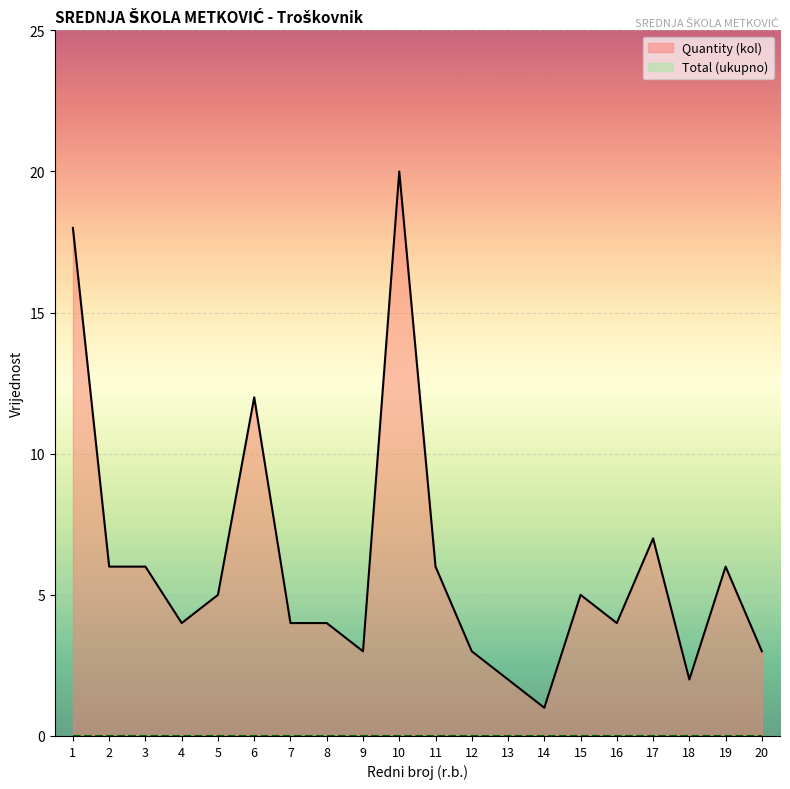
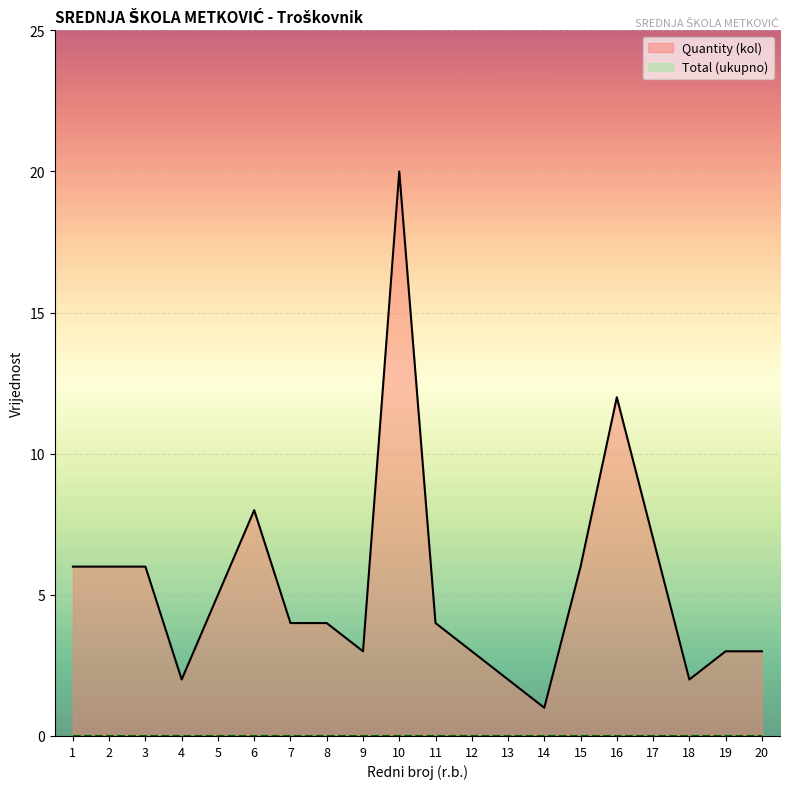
  {
    "Quantity (kol)": {
-     "1": 18,
+     "1": 6,
      "2": 6,
      "3": 6,
-     "4": 4,
+     "4": 2,
      "5": 5,
-     "6": 12,
+     "6": 8,
      "7": 4,
      "8": 4,
      "9": 3,
      "10": 20,
-     "11": 6,
+     "11": 4,
      "12": 3,
      "13": 2,
      "14": 1,
-     "15": 5,
-     "16": 4,
+     "15": 6,
+     "16": 12,
      "17": 7,
      "18": 2,
-     "19": 6,
+     "19": 3,
      "20": 3
    },
    "Total (ukupno)": {
      "1": 0,
      "2": 0,
      "3": 0,
      "4": 0,
      "5": 0,
      "6": 0,
      "7": 0,
      "8": 0,
      "9": 0,
      "10": 0,
      "11": 0,
      "12": 0,
      "13": 0,
      "14": 0,
      "15": 0,
      "16": 0,
      "17": 0,
      "18": 0,
      "19": 0,
      "20": 0
    }
  }
